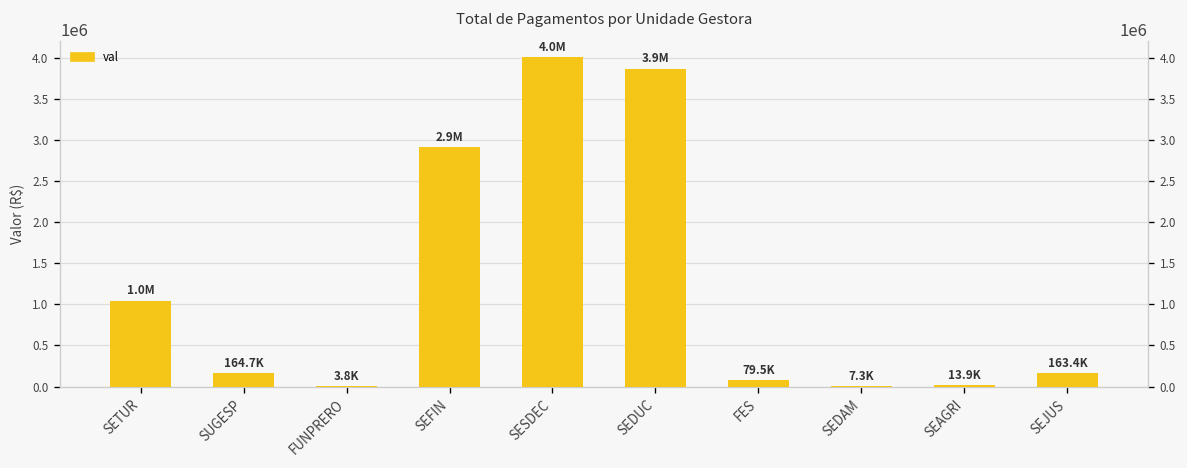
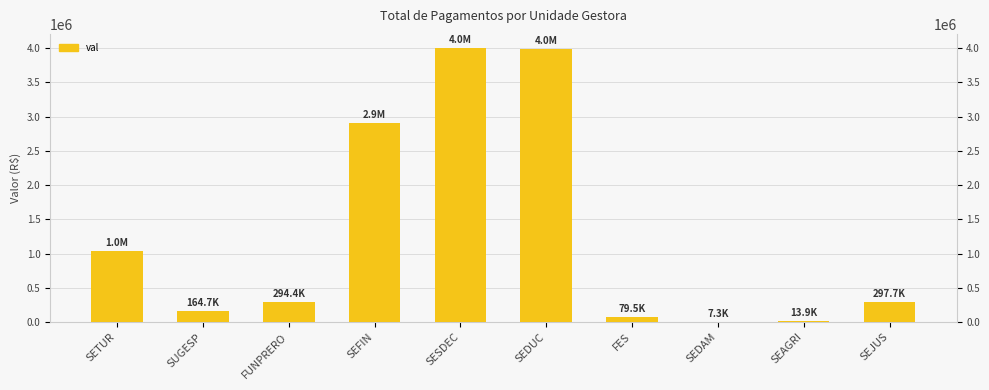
  {
    "SETUR": "1.0M",
    "SUGESP": "164.7K",
-   "FUNPRERO": "3.8K",
+   "FUNPRERO": "294.4K",
    "SEFIN": "2.9M",
    "SESDEC": "4.0M",
-   "SEDUC": "3.9M",
+   "SEDUC": "4.0M",
    "FES": "79.5K",
    "SEDAM": "7.3K",
    "SEAGRI": "13.9K",
-   "SEJUS": "163.4K"
+   "SEJUS": "297.7K"
  }
